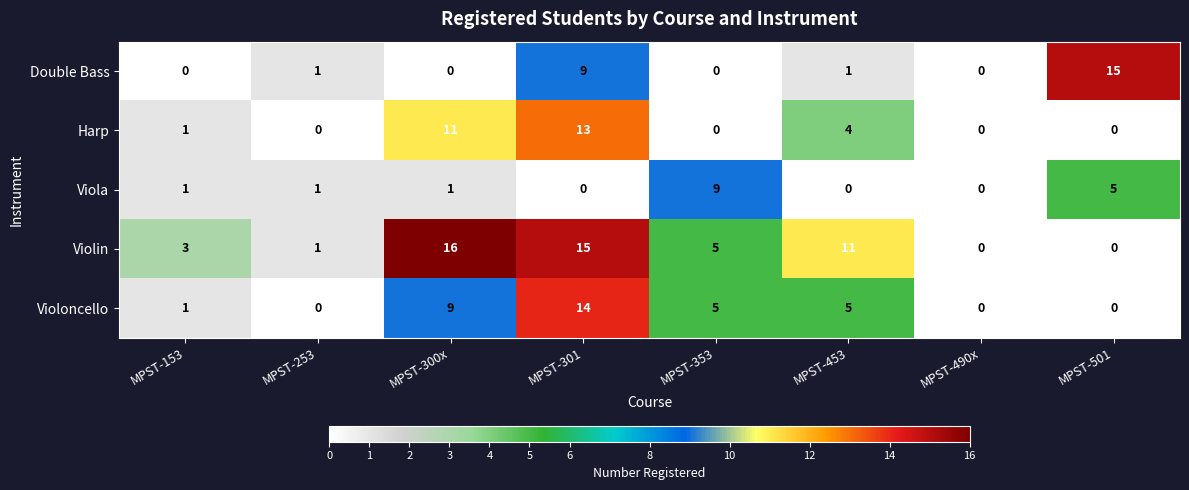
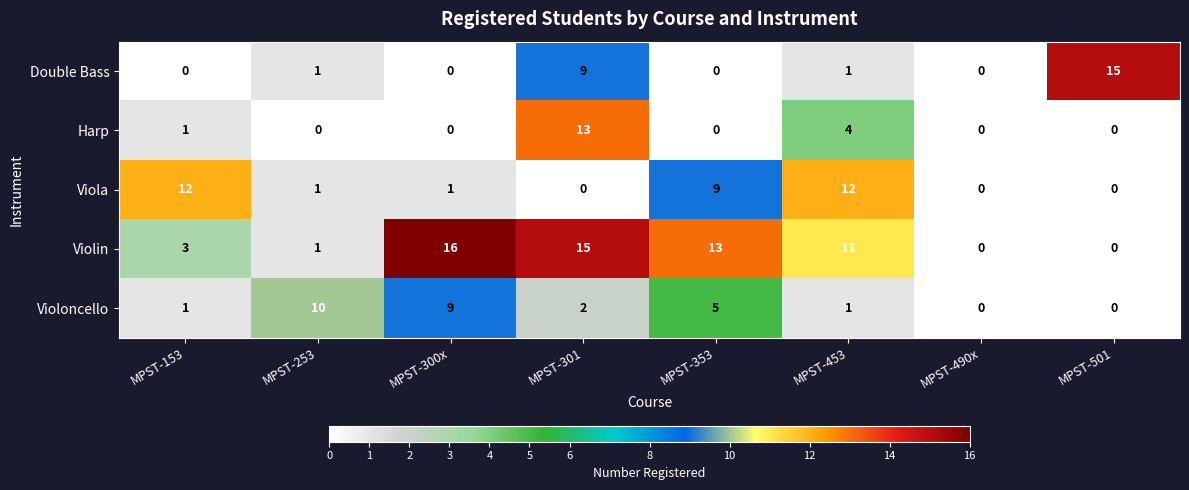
  {
    "Double Bass": {
      "MPST-153": 0,
      "MPST-253": 1,
      "MPST-300x": 0,
      "MPST-301": 9,
      "MPST-353": 0,
      "MPST-453": 1,
      "MPST-490x": 0,
      "MPST-501": 15
    },
    "Harp": {
      "MPST-153": 1,
      "MPST-253": 0,
-     "MPST-300x": 11,
+     "MPST-300x": 0,
      "MPST-301": 13,
      "MPST-353": 0,
      "MPST-453": 4,
      "MPST-490x": 0,
      "MPST-501": 0
    },
    "Viola": {
-     "MPST-153": 1,
+     "MPST-153": 12,
      "MPST-253": 1,
      "MPST-300x": 1,
      "MPST-301": 0,
      "MPST-353": 9,
-     "MPST-453": 0,
+     "MPST-453": 12,
      "MPST-490x": 0,
-     "MPST-501": 5
+     "MPST-501": 0
    },
    "Violin": {
      "MPST-153": 3,
      "MPST-253": 1,
      "MPST-300x": 16,
      "MPST-301": 15,
-     "MPST-353": 5,
+     "MPST-353": 13,
      "MPST-453": 11,
      "MPST-490x": 0,
      "MPST-501": 0
    },
    "Violoncello": {
      "MPST-153": 1,
-     "MPST-253": 0,
+     "MPST-253": 10,
      "MPST-300x": 9,
-     "MPST-301": 14,
+     "MPST-301": 2,
      "MPST-353": 5,
-     "MPST-453": 5,
+     "MPST-453": 1,
      "MPST-490x": 0,
      "MPST-501": 0
    }
  }
